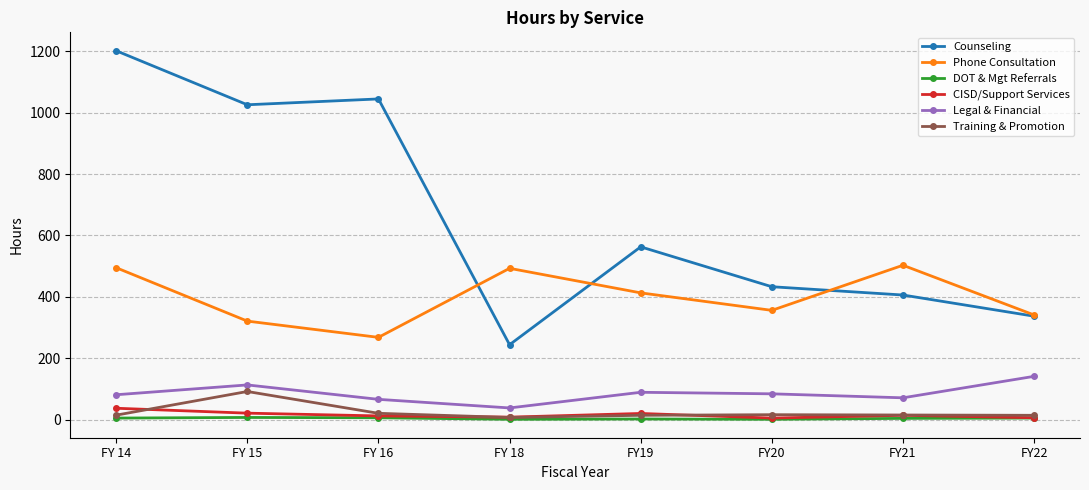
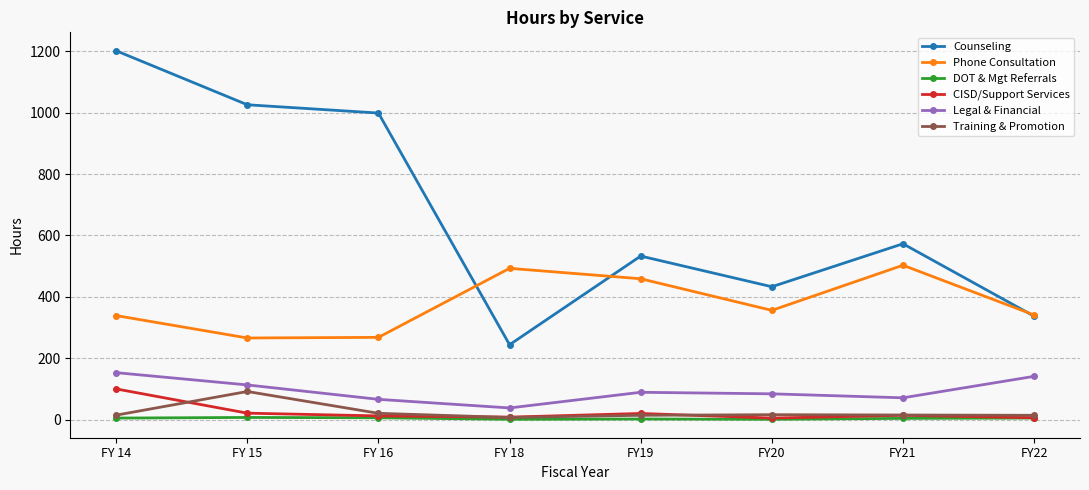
  {
    "Counseling": {
      "FY 14": 1200,
      "FY 15": 1030,
-     "FY 16": 1050,
+     "FY 16": 1000,
      "FY 18": 240,
-     "FY19": 560,
+     "FY19": 530,
      "FY20": 430,
-     "FY21": 410
+     "FY21": 570
    },
    "Phone Consultation": {
-     "FY 14": 500,
-     "FY 15": 320,
+     "FY 14": 340,
+     "FY 15": 270,
      "FY 16": 270,
      "FY 18": 490,
-     "FY19": 410,
+     "FY19": 460,
      "FY20": 360,
      "FY21": 500
    },
    "DOT & Mgt Referrals": {
      "FY 14": 10,
      "FY 15": 10,
      "FY19": 0,
      "FY21": 0
    },
    "CISD/Support Services": {
-     "FY 14": 40,
+     "FY 14": 100,
      "FY 15": 20
    },
    "Legal & Financial": {
-     "FY 14": 80,
+     "FY 14": 150,
      "FY 15": 110,
      "FY 16": 70,
      "FY 18": 40,
      "FY19": 90,
      "FY20": 80,
      "FY21": 70,
      "FY22": 140
    },
    "Training & Promotion": {
      "FY 14": 10,
      "FY 15": 90,
      "FY 16": 20,
      "FY20": 20
    }
  }
